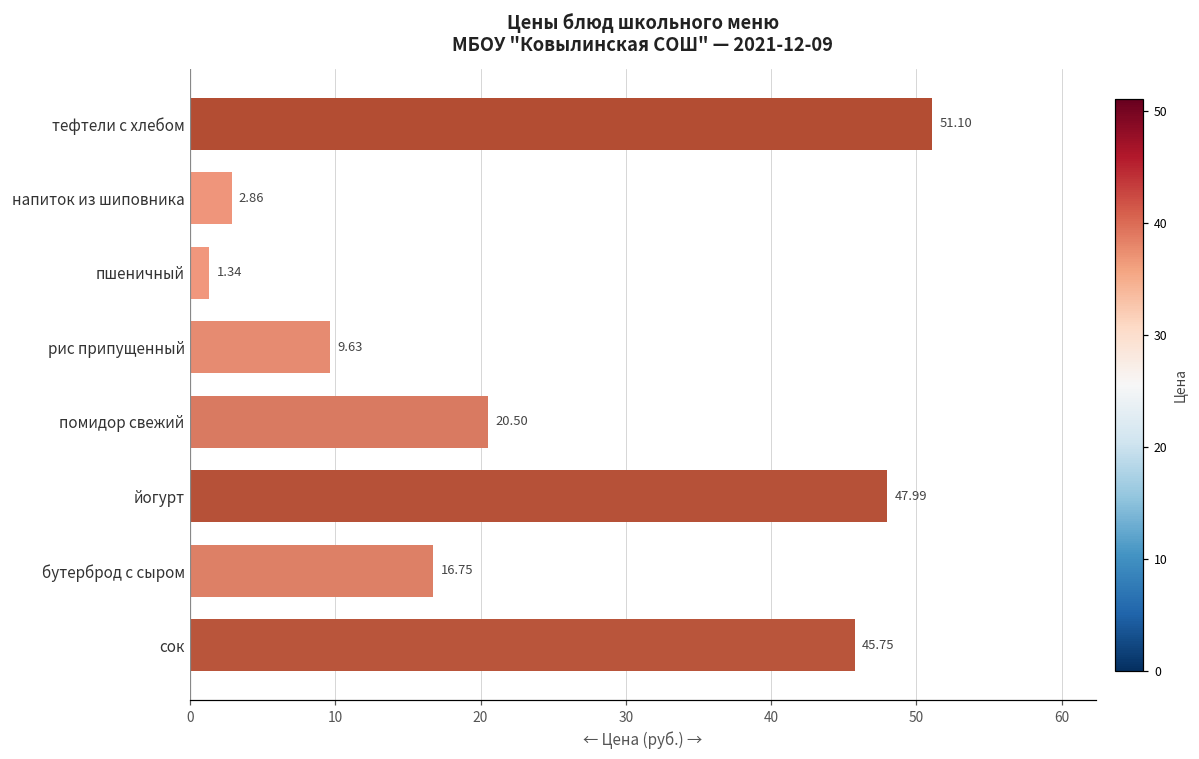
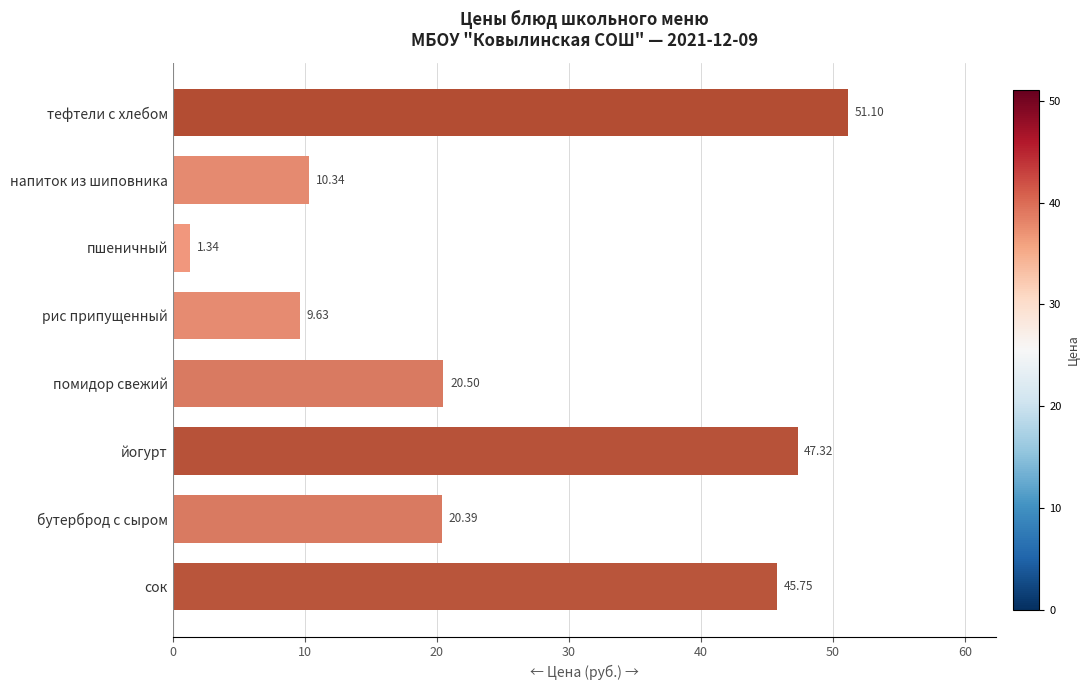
  {
    "тефтели с хлебом": 51.10,
-   "напиток из шиповника": 2.86,
+   "напиток из шиповника": 10.34,
    "пшеничный": 1.34,
    "рис припущенный": 9.63,
    "помидор свежий": 20.50,
-   "йогурт": 47.99,
-   "бутерброд с сыром": 16.75,
+   "йогурт": 47.32,
+   "бутерброд с сыром": 20.39,
    "сок": 45.75
  }
